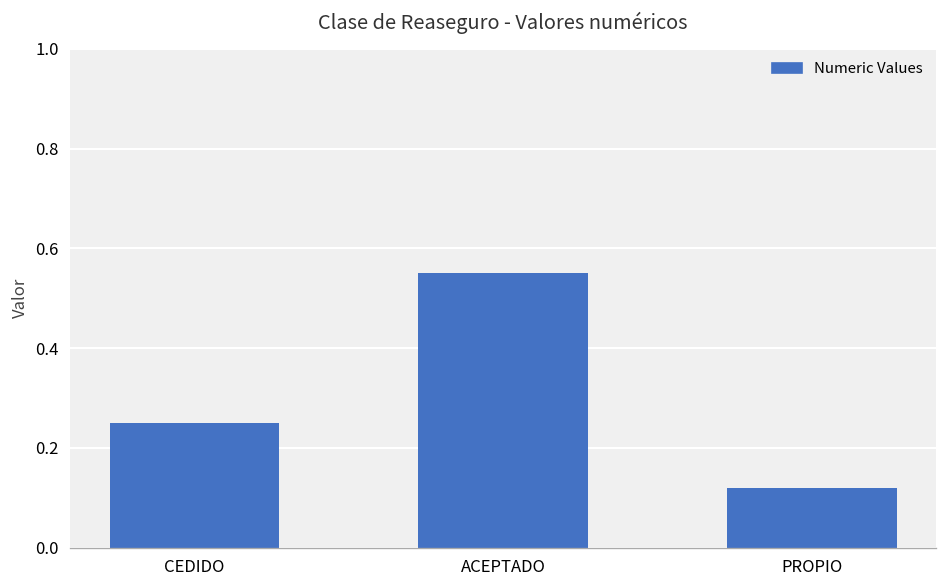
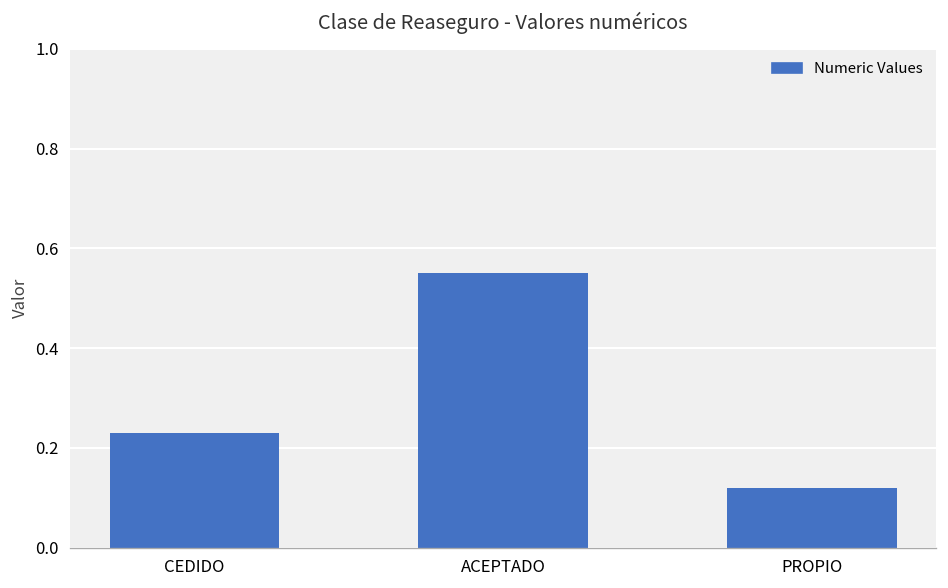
  {
-   "CEDIDO": 0.25,
+   "CEDIDO": 0.23,
    "ACEPTADO": 0.55,
    "PROPIO": 0.12
  }
